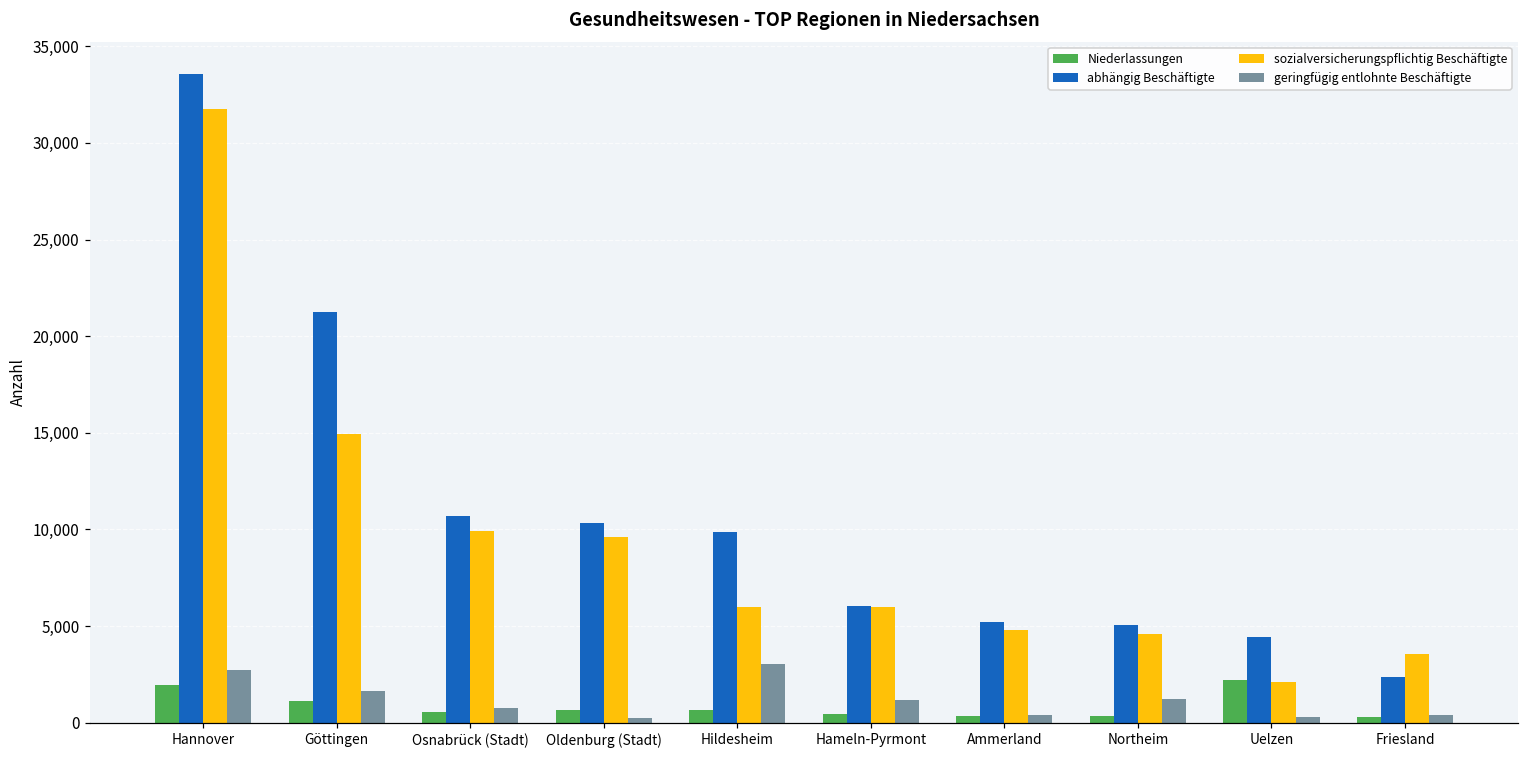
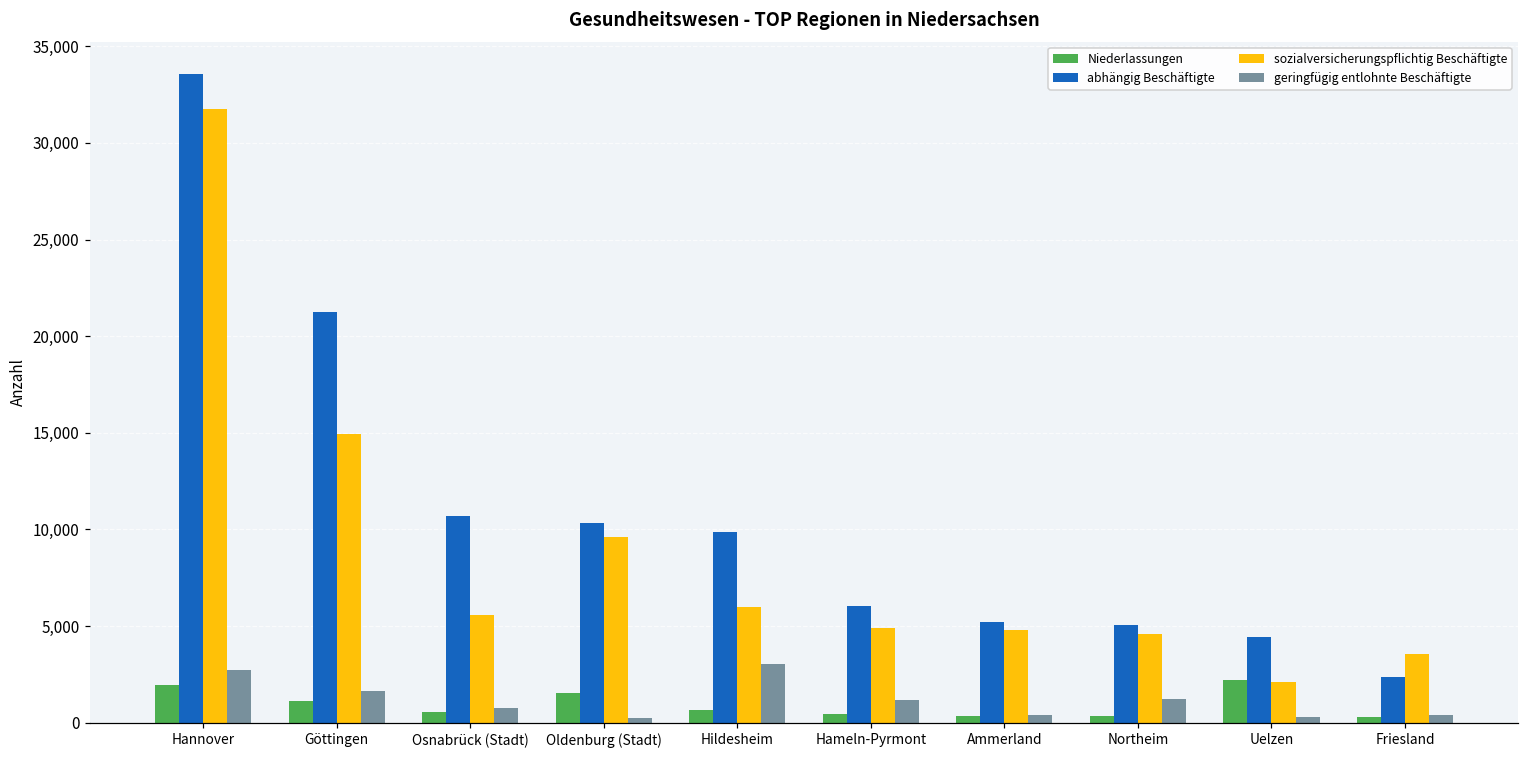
  {
    "Niederlassungen": {
      "Hannover": "1,900",
      "Göttingen": "1,100",
      "Osnabrück (Stadt)": "600",
-     "Oldenburg (Stadt)": "600",
+     "Oldenburg (Stadt)": "1,500",
      "Hildesheim": "700",
      "Hameln-Pyrmont": "400",
      "Ammerland": "400",
      "Northeim": "400",
      "Uelzen": "2,200",
      "Friesland": "300"
    },
    "abhängig Beschäftigte": {
      "Hannover": "33,600",
      "Göttingen": "21,300",
      "Osnabrück (Stadt)": "10,700",
      "Oldenburg (Stadt)": "10,300",
      "Hildesheim": "9,900",
      "Hameln-Pyrmont": "6,000",
      "Ammerland": "5,200",
      "Northeim": "5,000",
      "Uelzen": "4,500",
      "Friesland": "2,400"
    },
    "sozialversicherungspflichtig Beschäftigte": {
      "Hannover": "31,800",
      "Göttingen": "14,900",
-     "Osnabrück (Stadt)": "9,900",
+     "Osnabrück (Stadt)": "5,600",
      "Oldenburg (Stadt)": "9,600",
      "Hildesheim": "6,000",
-     "Hameln-Pyrmont": "6,000",
+     "Hameln-Pyrmont": "4,900",
      "Ammerland": "4,800",
      "Northeim": "4,600",
      "Uelzen": "2,100",
      "Friesland": "3,600"
    },
    "geringfügig entlohnte Beschäftigte": {
      "Hannover": "2,700",
      "Göttingen": "1,700",
      "Osnabrück (Stadt)": "800",
      "Oldenburg (Stadt)": "300",
      "Hildesheim": "3,100",
      "Hameln-Pyrmont": "1,200",
      "Ammerland": "400",
      "Northeim": "1,200",
      "Uelzen": "300",
      "Friesland": "400"
    }
  }
